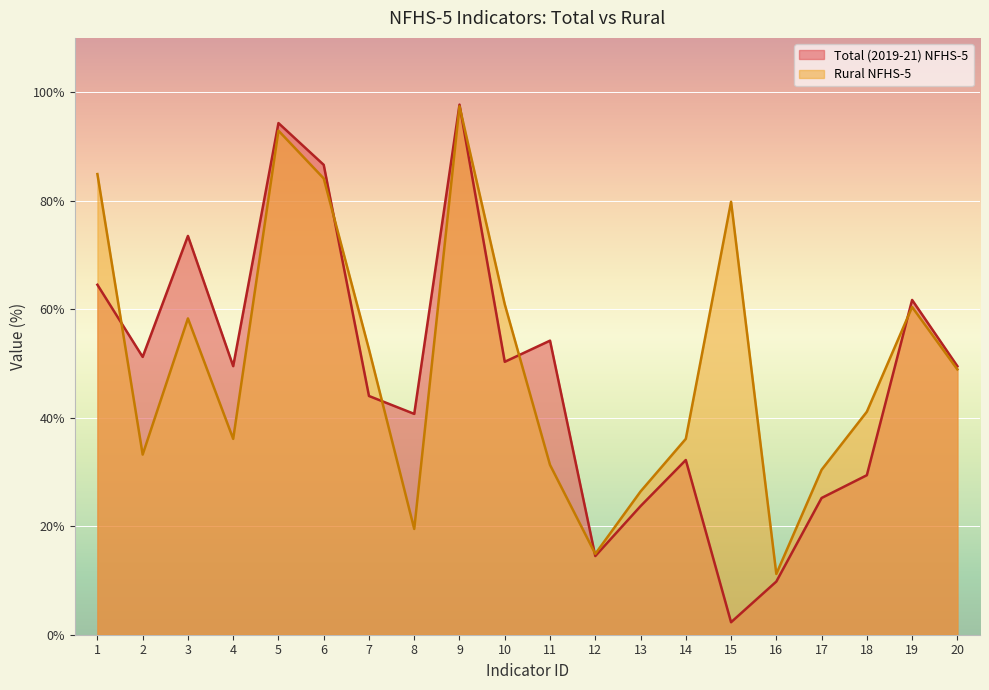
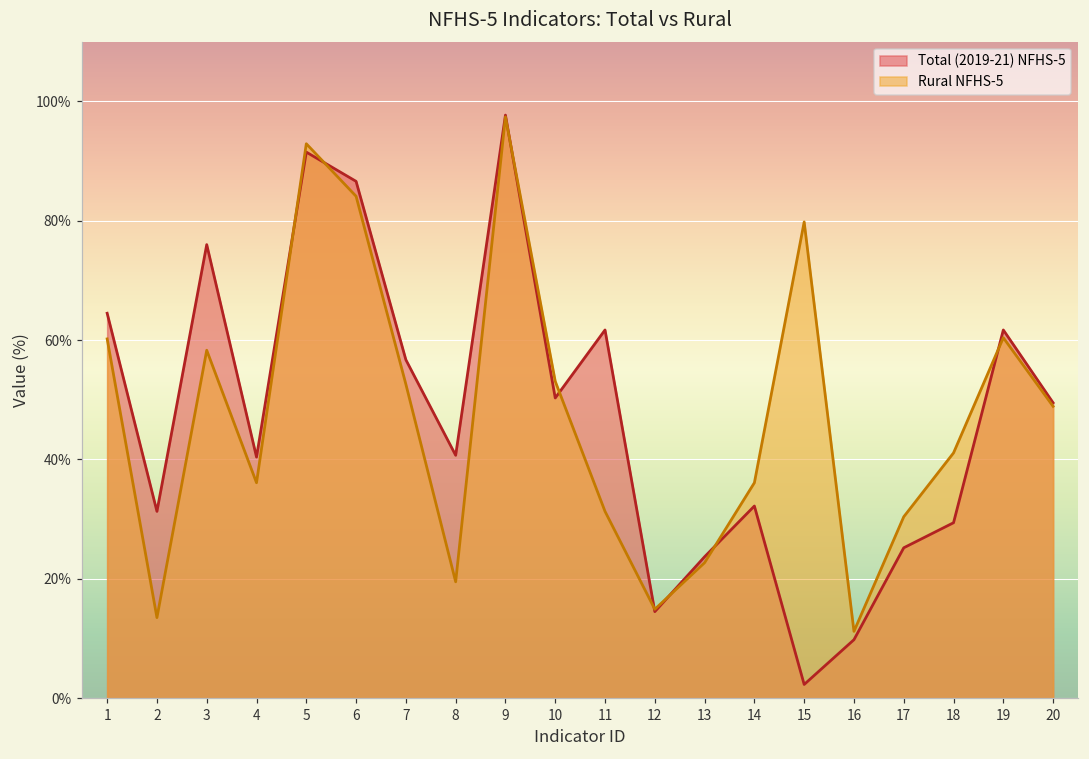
  {
    "Total (2019-21) NFHS-5": {
      "1": "65%",
-     "2": "51%",
-     "3": "74%",
-     "4": "50%",
-     "5": "94%",
+     "2": "31%",
+     "3": "76%",
+     "4": "40%",
+     "5": "92%",
      "6": "87%",
-     "7": "44%",
+     "7": "57%",
      "8": "41%",
      "10": "50%",
-     "11": "54%",
+     "11": "62%",
      "13": "24%",
      "14": "32%",
      "15": "2%",
      "16": "10%",
      "17": "25%",
      "18": "29%",
      "19": "62%",
      "20": "50%"
    },
    "Rural NFHS-5": {
-     "1": "85%",
-     "2": "33%",
+     "1": "60%",
+     "2": "14%",
      "3": "58%",
      "4": "36%",
      "5": "93%",
      "6": "84%",
      "7": "53%",
      "8": "20%",
-     "10": "61%",
+     "10": "53%",
      "11": "31%",
-     "13": "26%",
+     "13": "23%",
      "14": "36%",
      "15": "80%",
      "16": "11%",
      "17": "30%",
      "18": "41%",
      "19": "60%",
      "20": "49%"
    }
  }
